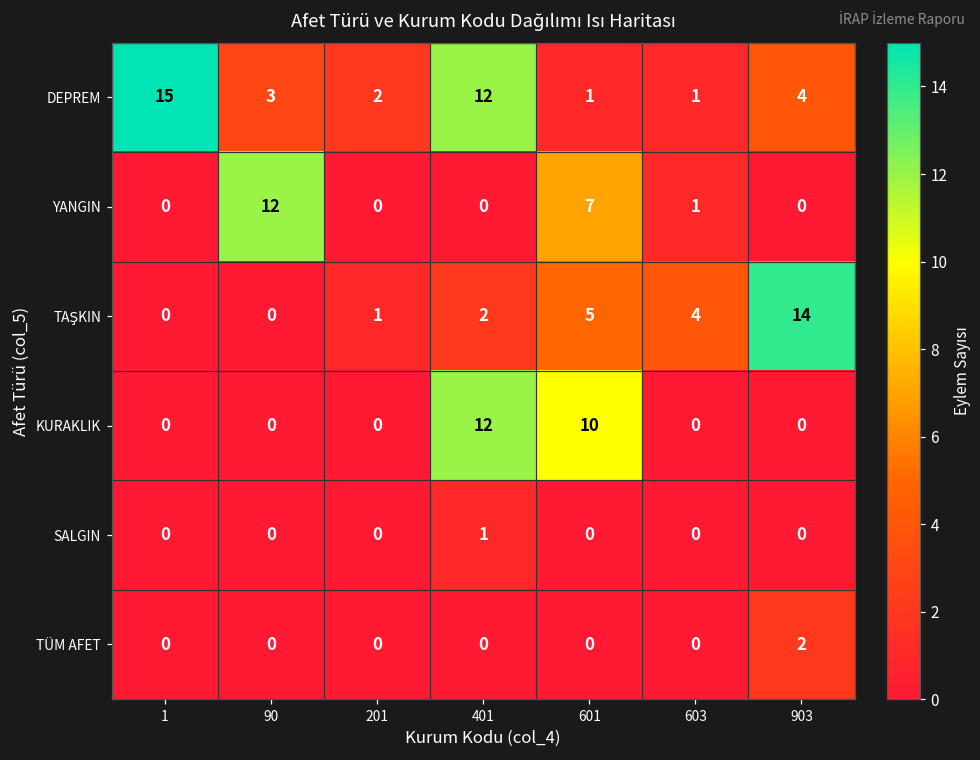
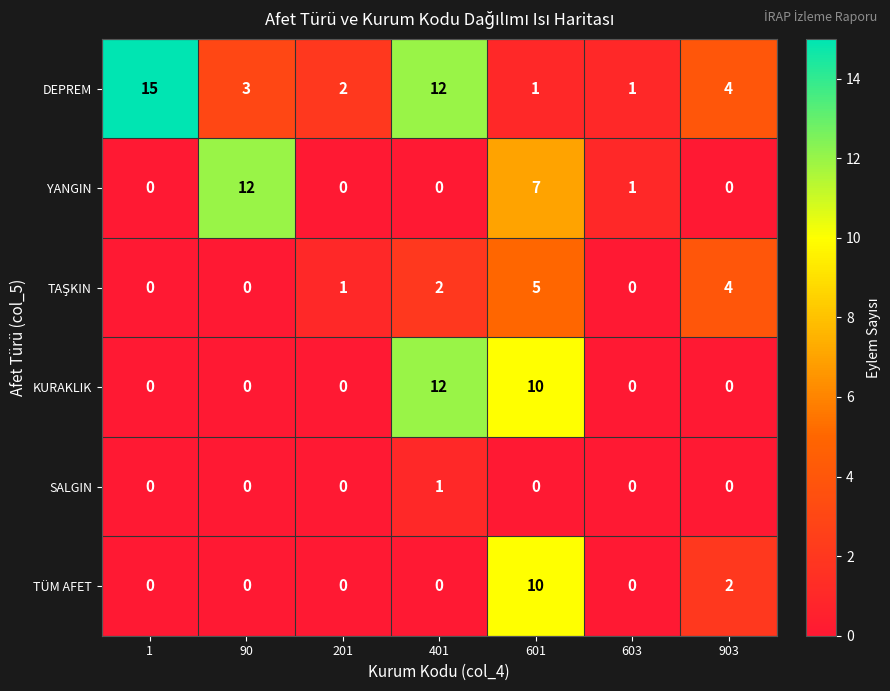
  {
    "DEPREM": {
      "1": 15,
      "90": 3,
      "201": 2,
      "401": 12,
      "601": 1,
      "603": 1,
      "903": 4
    },
    "YANGIN": {
      "1": 0,
      "90": 12,
      "201": 0,
      "401": 0,
      "601": 7,
      "603": 1,
      "903": 0
    },
    "TAŞKIN": {
      "1": 0,
      "90": 0,
      "201": 1,
      "401": 2,
      "601": 5,
-     "603": 4,
-     "903": 14
+     "603": 0,
+     "903": 4
    },
    "KURAKLIK": {
      "1": 0,
      "90": 0,
      "201": 0,
      "401": 12,
      "601": 10,
      "603": 0,
      "903": 0
    },
    "SALGIN": {
      "1": 0,
      "90": 0,
      "201": 0,
      "401": 1,
      "601": 0,
      "603": 0,
      "903": 0
    },
    "TÜM AFET": {
      "1": 0,
      "90": 0,
      "201": 0,
      "401": 0,
-     "601": 0,
+     "601": 10,
      "603": 0,
      "903": 2
    }
  }
